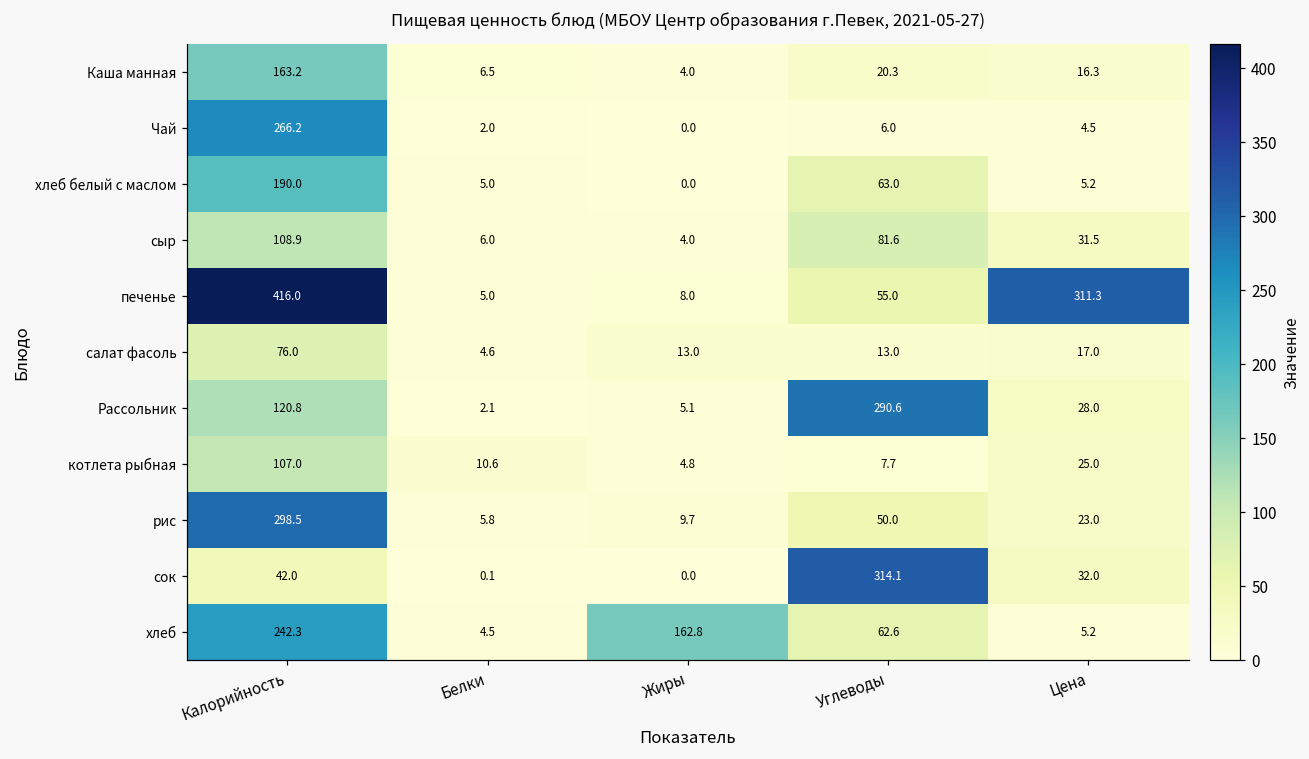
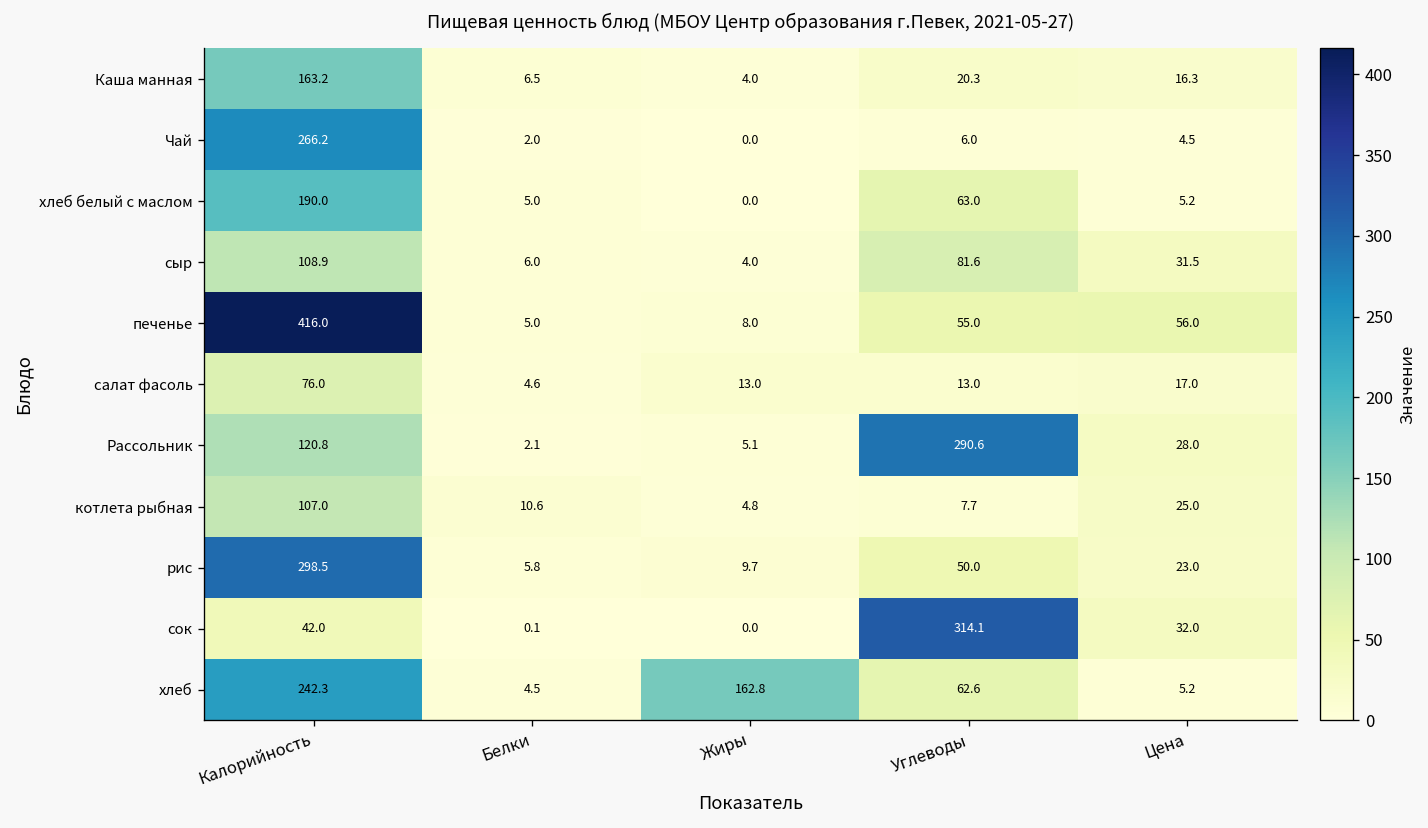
  {
    "Каша манная": {
      "Калорийность": 163.2,
      "Белки": 6.5,
      "Жиры": 4.0,
      "Углеводы": 20.3,
      "Цена": 16.3
    },
    "Чай": {
      "Калорийность": 266.2,
      "Белки": 2.0,
      "Жиры": 0.0,
      "Углеводы": 6.0,
      "Цена": 4.5
    },
    "хлеб белый с маслом": {
      "Калорийность": 190.0,
      "Белки": 5.0,
      "Жиры": 0.0,
      "Углеводы": 63.0,
      "Цена": 5.2
    },
    "сыр": {
      "Калорийность": 108.9,
      "Белки": 6.0,
      "Жиры": 4.0,
      "Углеводы": 81.6,
      "Цена": 31.5
    },
    "печенье": {
      "Калорийность": 416.0,
      "Белки": 5.0,
      "Жиры": 8.0,
      "Углеводы": 55.0,
-     "Цена": 311.3
+     "Цена": 56.0
    },
    "салат фасоль": {
      "Калорийность": 76.0,
      "Белки": 4.6,
      "Жиры": 13.0,
      "Углеводы": 13.0,
      "Цена": 17.0
    },
    "Рассольник": {
      "Калорийность": 120.8,
      "Белки": 2.1,
      "Жиры": 5.1,
      "Углеводы": 290.6,
      "Цена": 28.0
    },
    "котлета рыбная": {
      "Калорийность": 107.0,
      "Белки": 10.6,
      "Жиры": 4.8,
      "Углеводы": 7.7,
      "Цена": 25.0
    },
    "рис": {
      "Калорийность": 298.5,
      "Белки": 5.8,
      "Жиры": 9.7,
      "Углеводы": 50.0,
      "Цена": 23.0
    },
    "сок": {
      "Калорийность": 42.0,
      "Белки": 0.1,
      "Жиры": 0.0,
      "Углеводы": 314.1,
      "Цена": 32.0
    },
    "хлеб": {
      "Калорийность": 242.3,
      "Белки": 4.5,
      "Жиры": 162.8,
      "Углеводы": 62.6,
      "Цена": 5.2
    }
  }
